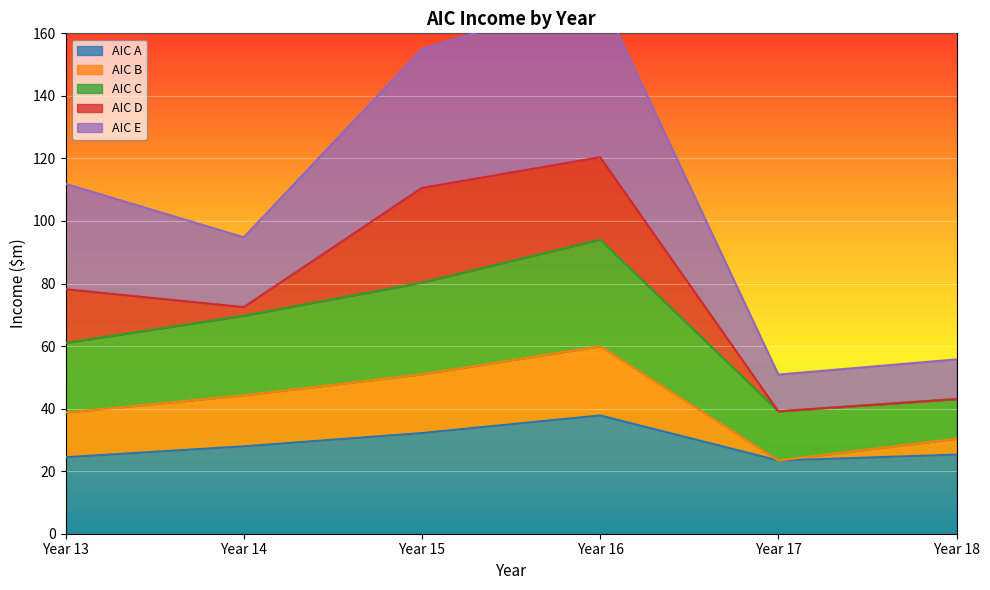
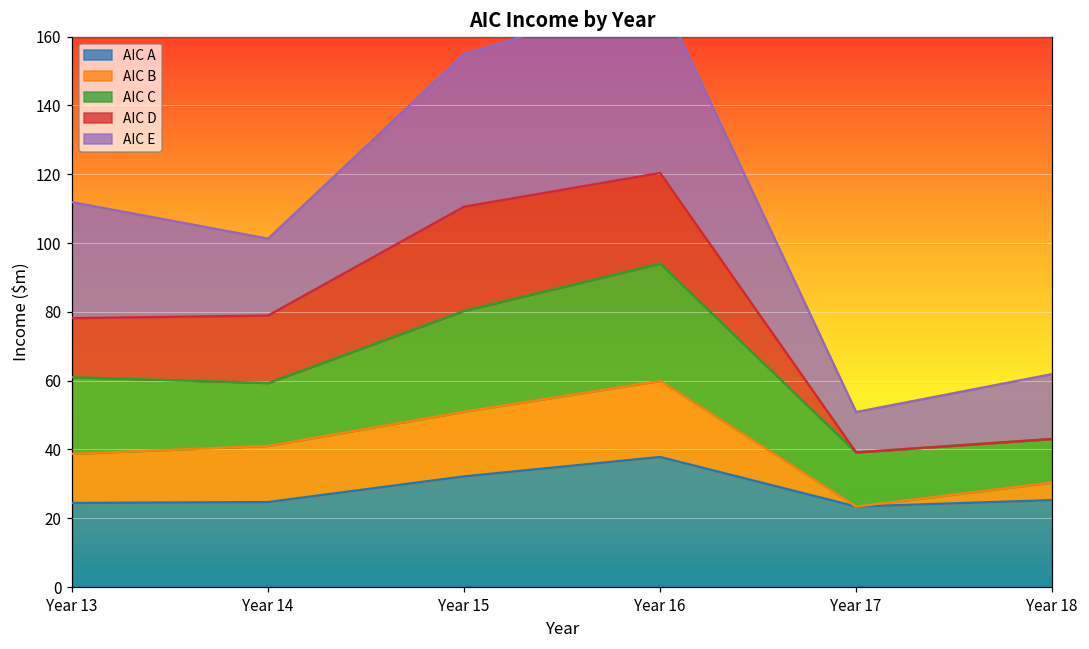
  {
    "AIC A": {
      "Year 13": 24,
-     "Year 14": 28,
+     "Year 14": 25,
      "Year 15": 32,
      "Year 16": 38,
      "Year 18": 25
    },
    "AIC B": {
      "Year 13": 14,
      "Year 14": 16,
      "Year 15": 19,
      "Year 16": 22,
      "Year 18": 5
    },
    "AIC C": {
      "Year 13": 22,
-     "Year 14": 25,
+     "Year 14": 18,
      "Year 15": 29,
      "Year 16": 34
    },
    "AIC D": {
      "Year 13": 17,
-     "Year 14": 3,
+     "Year 14": 20,
      "Year 15": 30,
      "Year 16": 26
    },
    "AIC E": {
      "Year 13": 34,
      "Year 14": 22,
      "Year 15": 44,
      "Year 17": 12,
-     "Year 18": 13
+     "Year 18": 19
    }
  }
